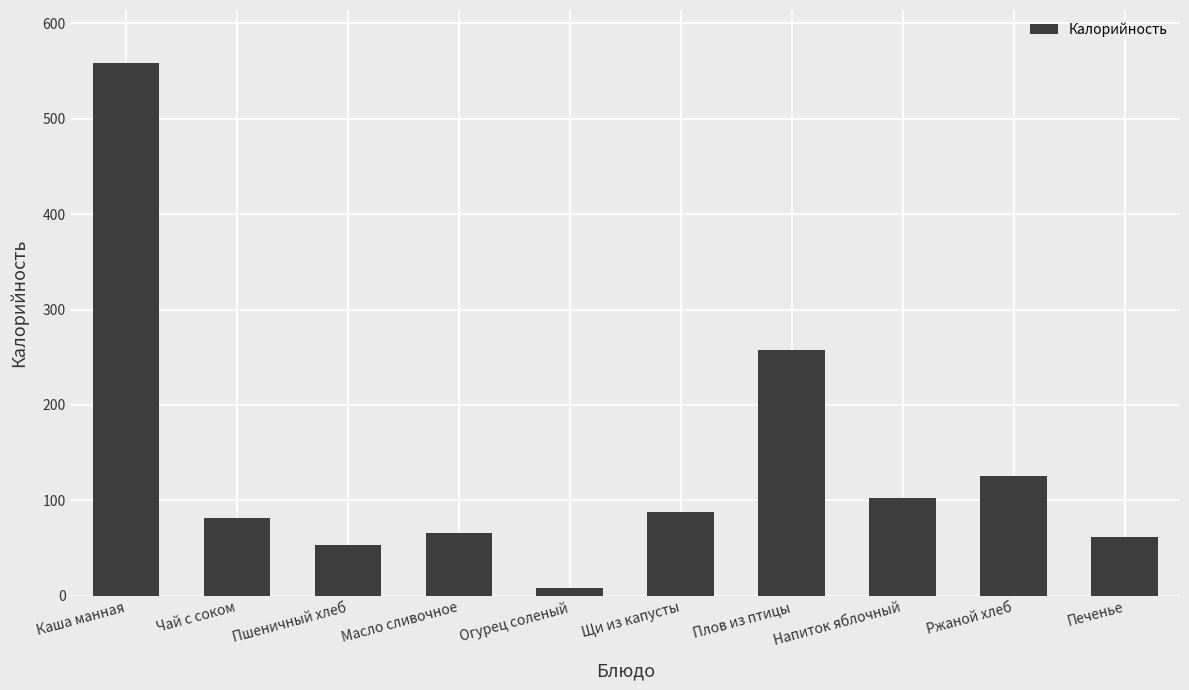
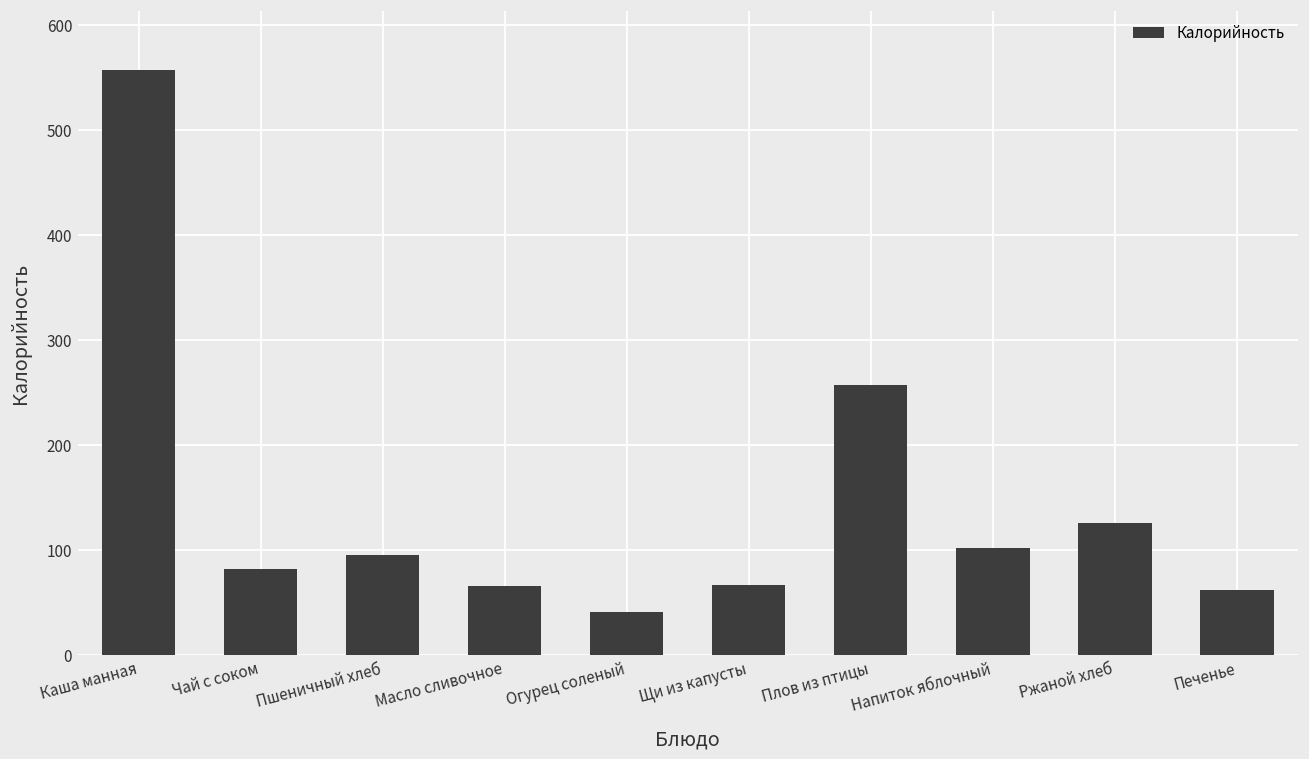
  {
    "Каша манная": 560,
    "Чай с соком": 80,
-   "Пшеничный хлеб": 50,
+   "Пшеничный хлеб": 100,
    "Масло сливочное": 70,
-   "Огурец соленый": 10,
-   "Щи из капусты": 90,
+   "Огурец соленый": 40,
+   "Щи из капусты": 70,
    "Плов из птицы": 260,
    "Напиток яблочный": 100,
    "Ржаной хлеб": 130,
    "Печенье": 60
  }
